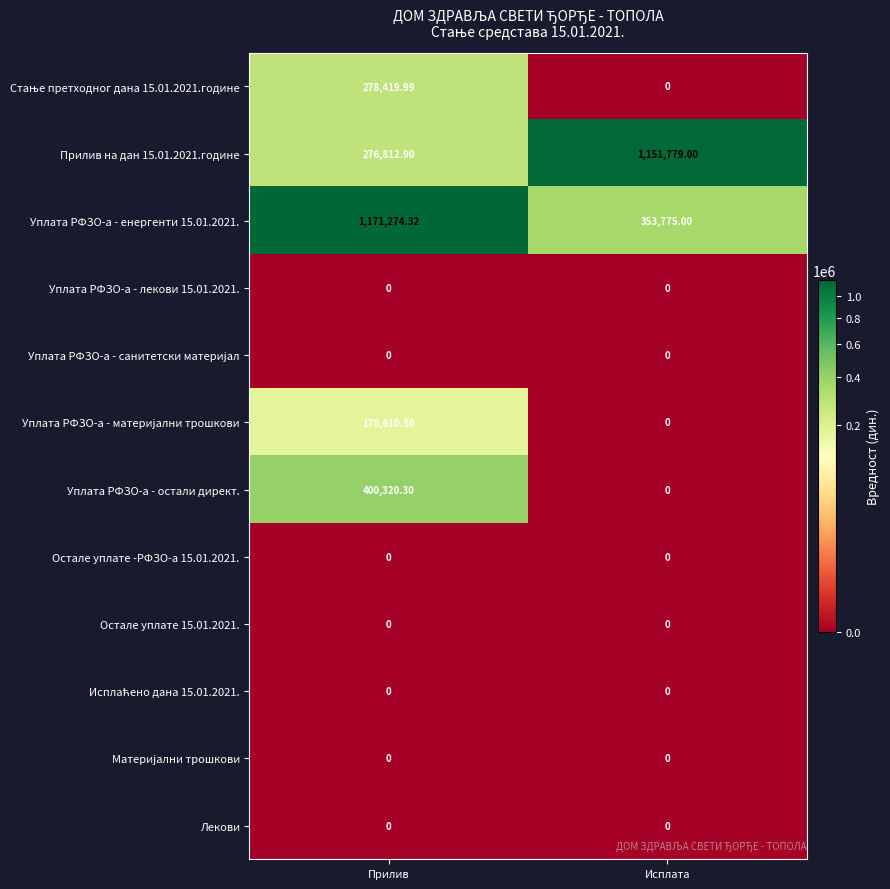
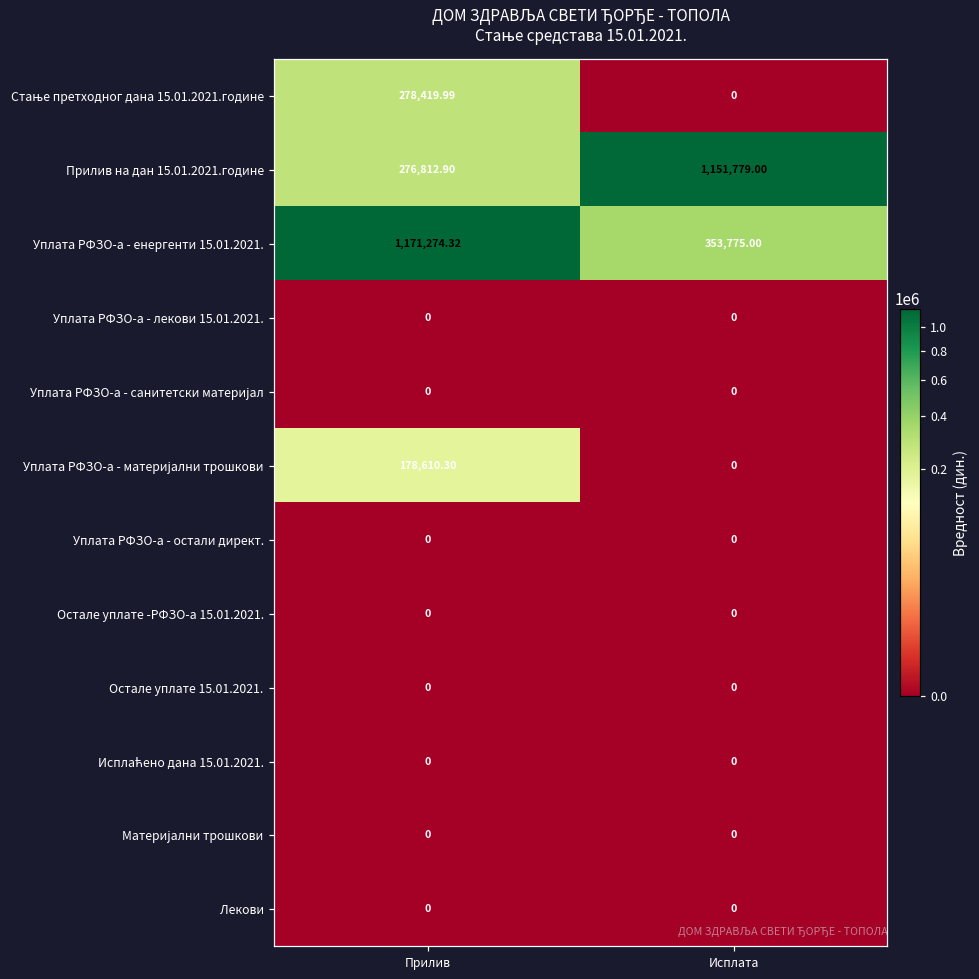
  {
    "Стање претходног дана 15.01.2021.године": {
      "Прилив": "278,419.99",
      "Исплата": "0"
    },
    "Прилив на дан 15.01.2021.године": {
      "Прилив": "276,812.90",
      "Исплата": "1,151,779.00"
    },
    "Уплата РФЗО-а - енергенти 15.01.2021.": {
      "Прилив": "1,171,274.32",
      "Исплата": "353,775.00"
    },
    "Уплата РФЗО-а - лекови 15.01.2021.": {
      "Прилив": "0",
      "Исплата": "0"
    },
    "Уплата РФЗО-а - санитетски материјал": {
      "Прилив": "0",
      "Исплата": "0"
    },
    "Уплата РФЗО-а - материјални трошкови": {
      "Прилив": "178,610.30",
      "Исплата": "0"
    },
    "Уплата РФЗО-а - остали директ.": {
-     "Прилив": "400,320.30",
+     "Прилив": "0",
      "Исплата": "0"
    },
    "Остале уплате -РФЗО-а 15.01.2021.": {
      "Прилив": "0",
      "Исплата": "0"
    },
    "Остале уплате 15.01.2021.": {
      "Прилив": "0",
      "Исплата": "0"
    },
    "Исплаћено дана 15.01.2021.": {
      "Прилив": "0",
      "Исплата": "0"
    },
    "Материјални трошкови": {
      "Прилив": "0",
      "Исплата": "0"
    },
    "Лекови": {
      "Прилив": "0"
    }
  }
